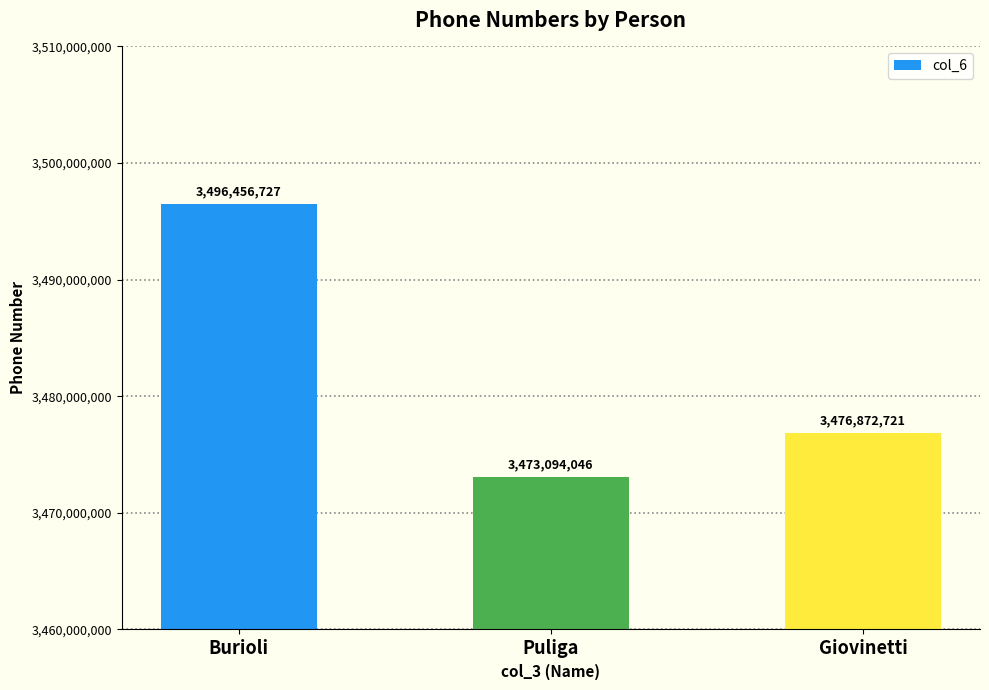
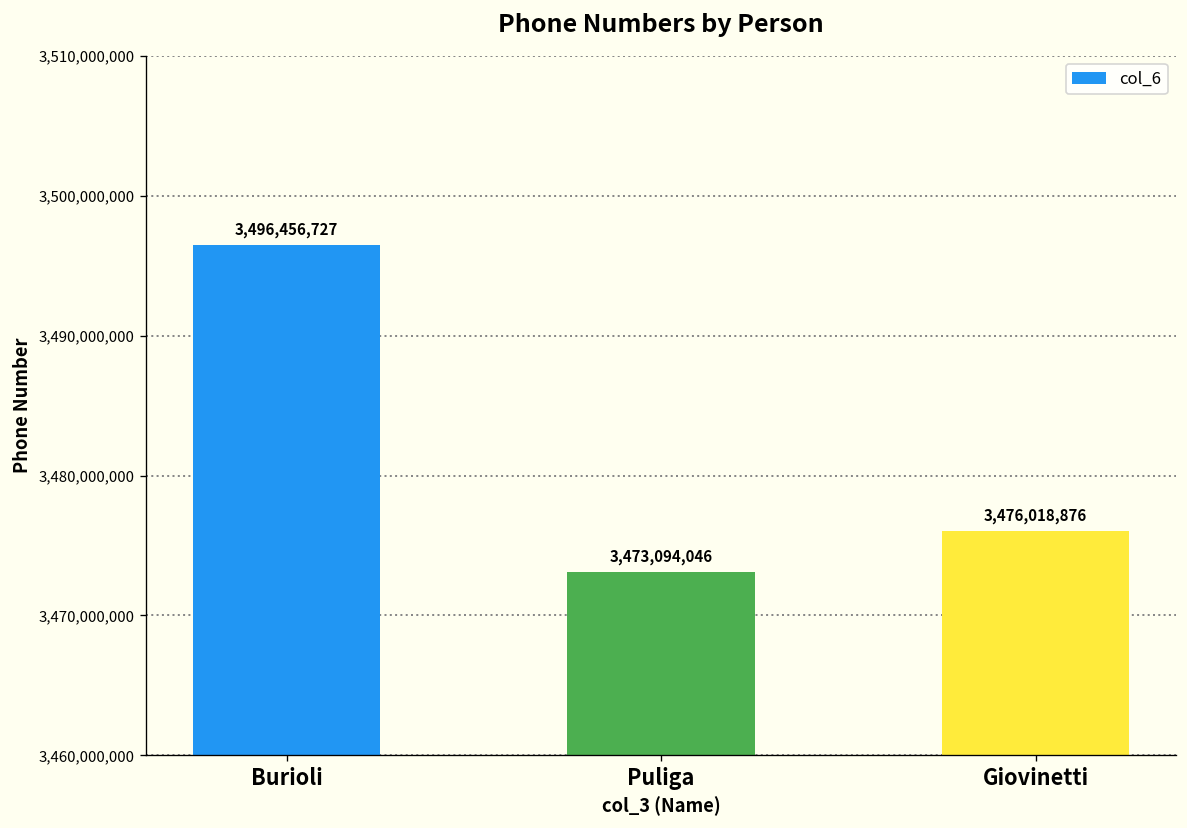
  {
    "Burioli": "3,496,456,727",
    "Puliga": "3,473,094,046",
-   "Giovinetti": "3,476,872,721"
+   "Giovinetti": "3,476,018,876"
  }
